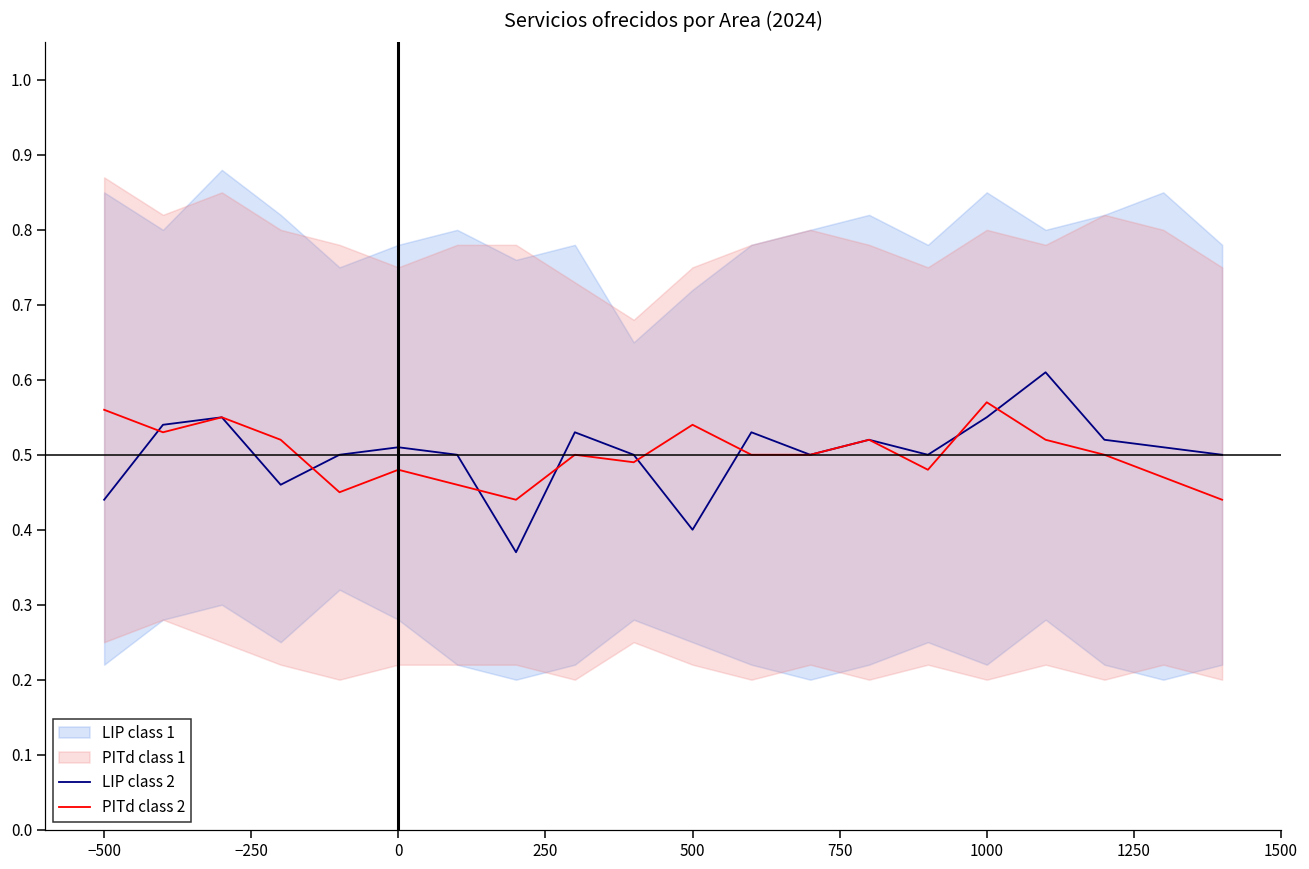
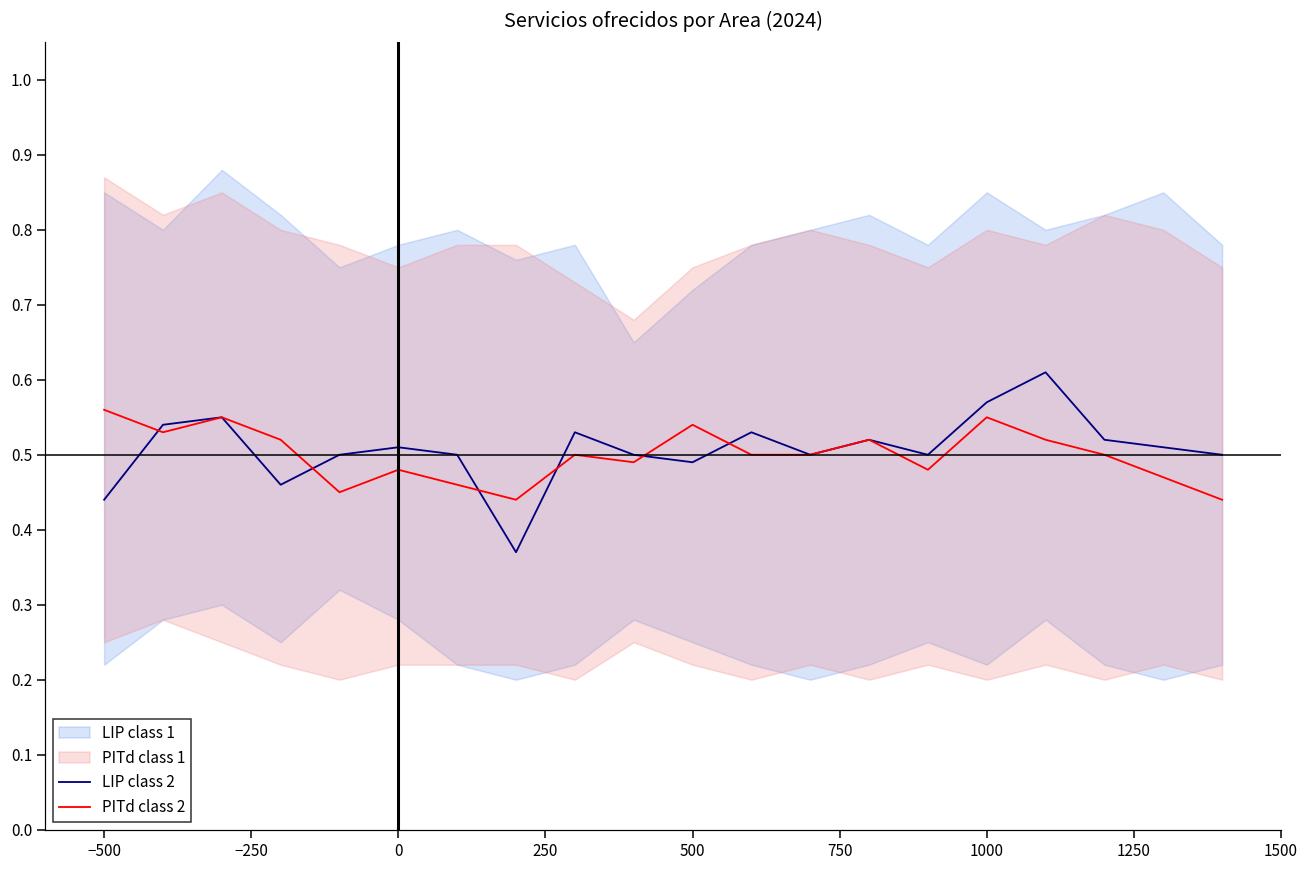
  {
    "LIP class 2": {
      "−500": 0.44,
      "0": 0.51,
-     "500": 0.40,
-     "1000": 0.55
+     "500": 0.49,
+     "1000": 0.57
    },
    "PITd class 2": {
      "−500": 0.56,
      "0": 0.48,
      "500": 0.54,
-     "1000": 0.57
+     "1000": 0.55
    }
  }
